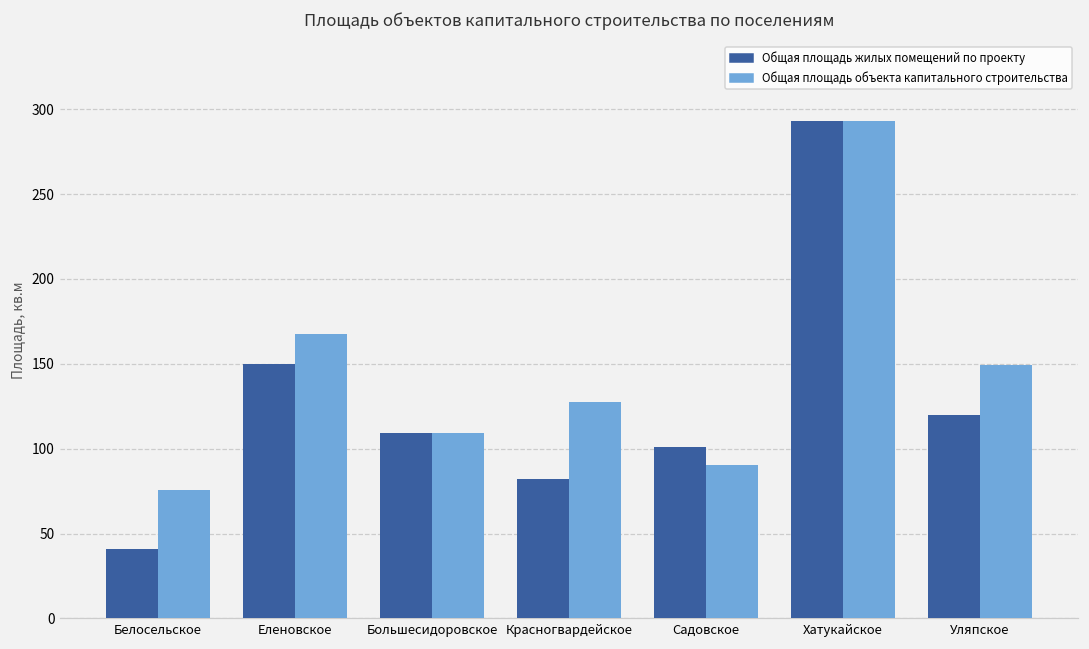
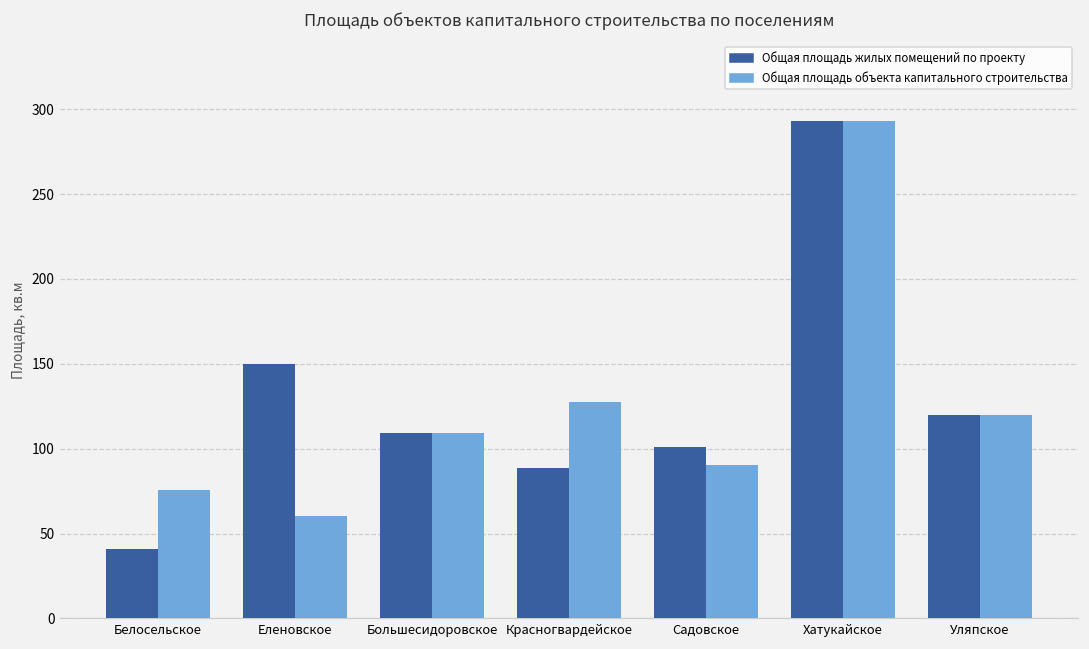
  {
    "Общая площадь жилых помещений по проекту": {
      "Белосельское": 41,
      "Еленовское": 150,
      "Большесидоровское": 109,
-     "Красногвардейское": 82,
+     "Красногвардейское": 89,
      "Садовское": 101,
      "Хатукайское": 293,
      "Уляпское": 120
    },
    "Общая площадь объекта капитального строительства": {
      "Белосельское": 75,
-     "Еленовское": 167,
+     "Еленовское": 60,
      "Большесидоровское": 109,
      "Красногвардейское": 127,
      "Садовское": 91,
      "Хатукайское": 293,
-     "Уляпское": 149
+     "Уляпское": 120
    }
  }
